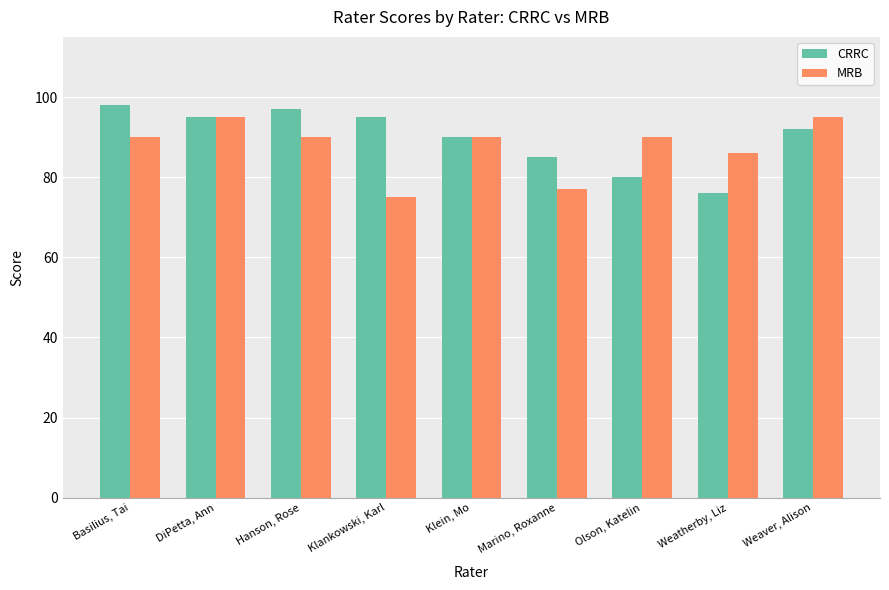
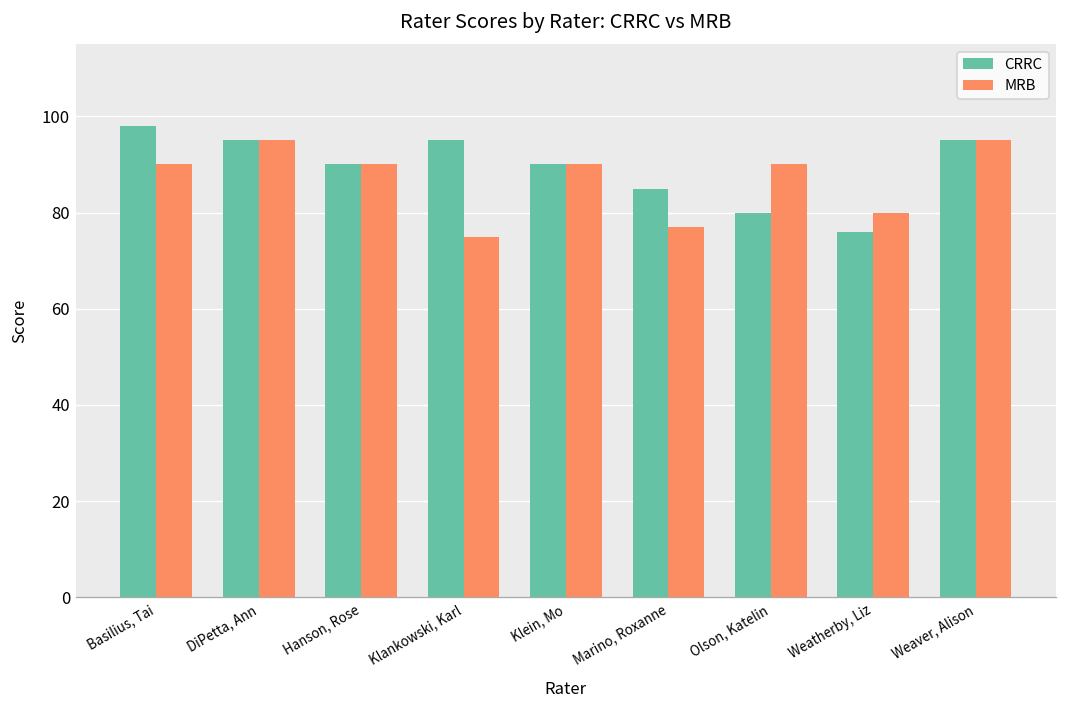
  {
    "CRRC": {
      "Basilius, Tai": 98,
      "DiPetta, Ann": 95,
-     "Hanson, Rose": 97,
+     "Hanson, Rose": 90,
      "Klankowski, Karl": 95,
      "Klein, Mo": 90,
      "Marino, Roxanne": 85,
      "Olson, Katelin": 80,
      "Weatherby, Liz": 76,
-     "Weaver, Alison": 92
+     "Weaver, Alison": 95
    },
    "MRB": {
      "Basilius, Tai": 90,
      "DiPetta, Ann": 95,
      "Hanson, Rose": 90,
      "Klankowski, Karl": 75,
      "Klein, Mo": 90,
      "Marino, Roxanne": 77,
      "Olson, Katelin": 90,
-     "Weatherby, Liz": 86,
+     "Weatherby, Liz": 80,
      "Weaver, Alison": 95
    }
  }
